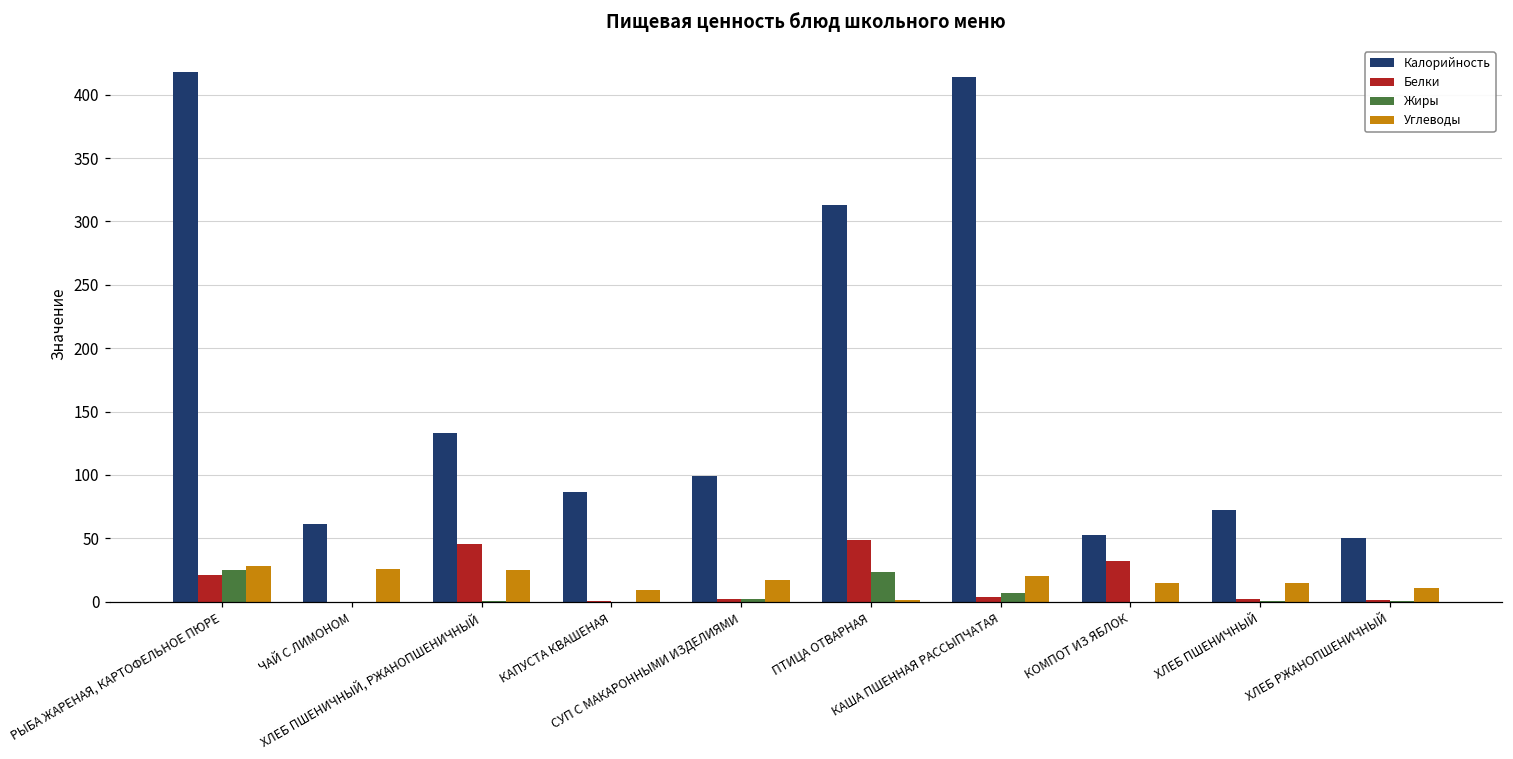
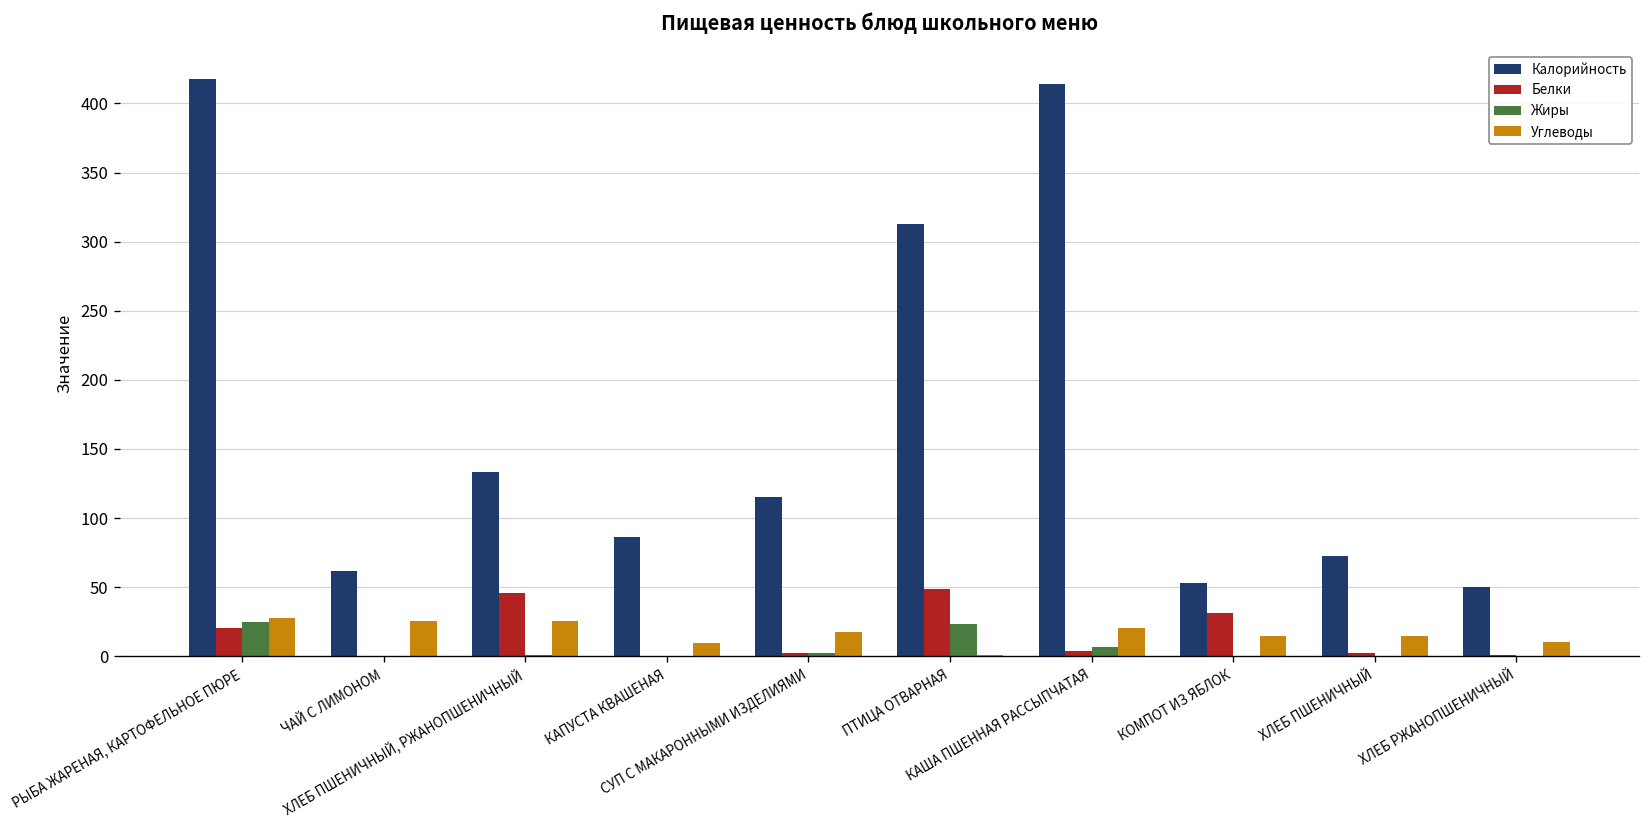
  {
    "Калорийность": {
      "РЫБА ЖАРЕНАЯ, КАРТОФЕЛЬНОЕ ПЮРЕ": 418,
      "ЧАЙ С ЛИМОНОМ": 62,
      "ХЛЕБ ПШЕНИЧНЫЙ, РЖАНОПШЕНИЧНЫЙ": 133,
      "КАПУСТА КВАШЕНАЯ": 86,
-     "СУП С МАКАРОННЫМИ ИЗДЕЛИЯМИ": 99,
+     "СУП С МАКАРОННЫМИ ИЗДЕЛИЯМИ": 116,
      "ПТИЦА ОТВАРНАЯ": 313,
      "КАША ПШЕННАЯ РАССЫПЧАТАЯ": 414,
      "КОМПОТ ИЗ ЯБЛОК": 53,
      "ХЛЕБ ПШЕНИЧНЫЙ": 73,
      "ХЛЕБ РЖАНОПШЕНИЧНЫЙ": 50
    },
    "Белки": {
      "РЫБА ЖАРЕНАЯ, КАРТОФЕЛЬНОЕ ПЮРЕ": 21,
      "ХЛЕБ ПШЕНИЧНЫЙ, РЖАНОПШЕНИЧНЫЙ": 46,
      "СУП С МАКАРОННЫМИ ИЗДЕЛИЯМИ": 2,
      "ПТИЦА ОТВАРНАЯ": 48,
      "КАША ПШЕННАЯ РАССЫПЧАТАЯ": 4,
      "КОМПОТ ИЗ ЯБЛОК": 32,
      "ХЛЕБ ПШЕНИЧНЫЙ": 2
    },
    "Жиры": {
      "РЫБА ЖАРЕНАЯ, КАРТОФЕЛЬНОЕ ПЮРЕ": 25,
      "СУП С МАКАРОННЫМИ ИЗДЕЛИЯМИ": 2,
      "ПТИЦА ОТВАРНАЯ": 24,
      "КАША ПШЕННАЯ РАССЫПЧАТАЯ": 7,
      "КОМПОТ ИЗ ЯБЛОК": 0
    },
    "Углеводы": {
      "РЫБА ЖАРЕНАЯ, КАРТОФЕЛЬНОЕ ПЮРЕ": 28,
      "ЧАЙ С ЛИМОНОМ": 26,
      "ХЛЕБ ПШЕНИЧНЫЙ, РЖАНОПШЕНИЧНЫЙ": 25,
      "КАПУСТА КВАШЕНАЯ": 9,
      "СУП С МАКАРОННЫМИ ИЗДЕЛИЯМИ": 17,
      "КАША ПШЕННАЯ РАССЫПЧАТАЯ": 21,
      "КОМПОТ ИЗ ЯБЛОК": 15,
      "ХЛЕБ ПШЕНИЧНЫЙ": 15,
      "ХЛЕБ РЖАНОПШЕНИЧНЫЙ": 11
    }
  }
